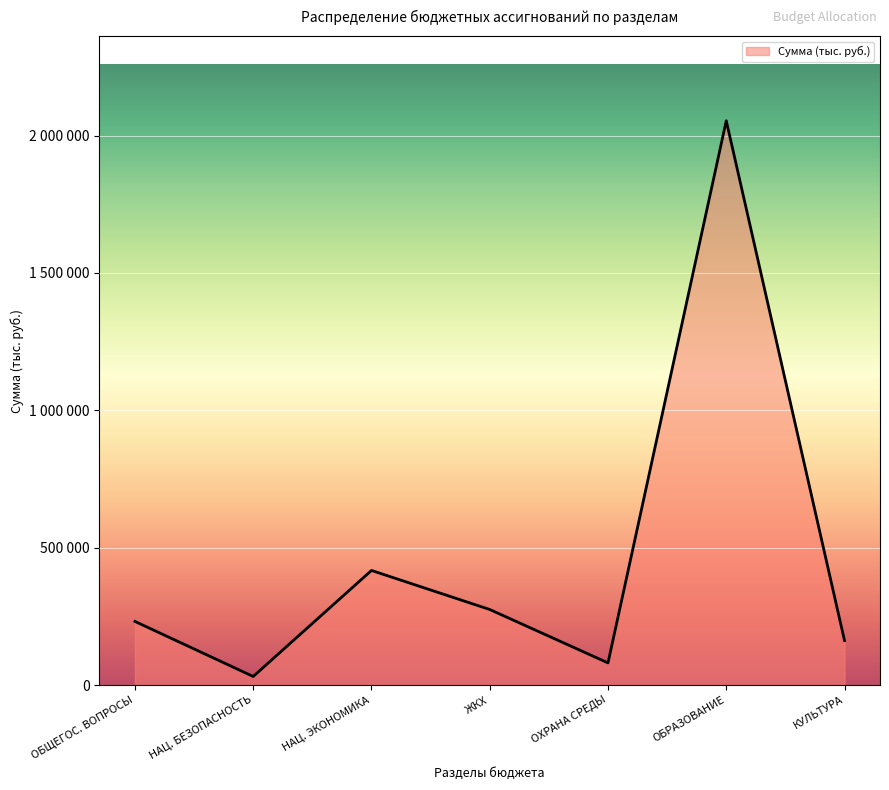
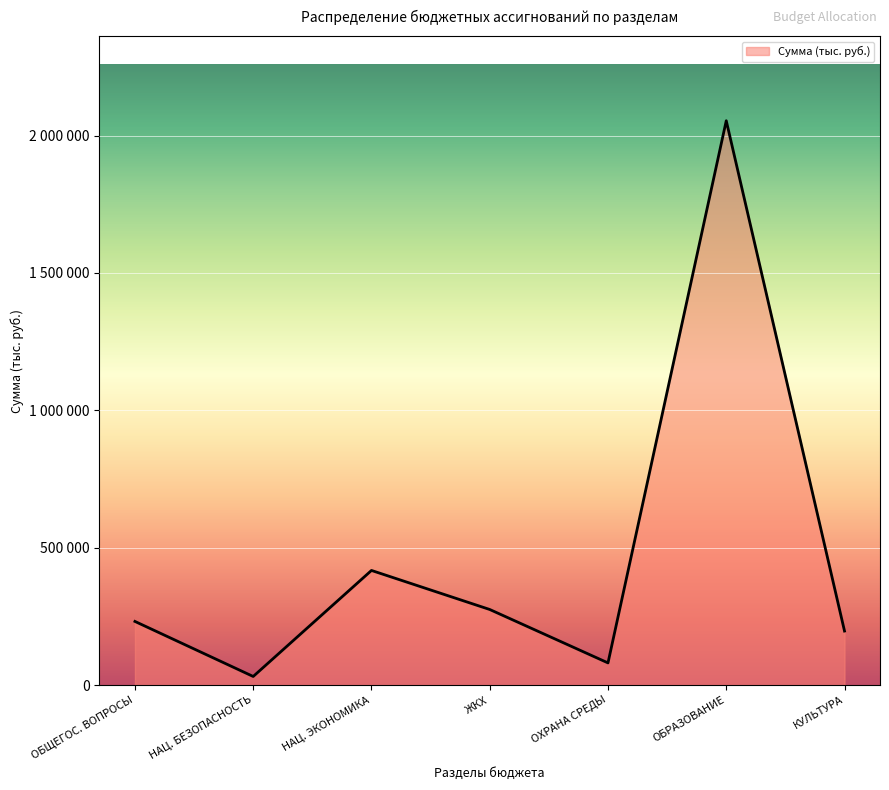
  {
    "ОБЩЕГОС. ВОПРОСЫ": 230000,
    "НАЦ. БЕЗОПАСНОСТЬ": 30000,
    "НАЦ. ЭКОНОМИКА": 420000,
    "ЖКХ": 280000,
    "ОХРАНА СРЕДЫ": 80000,
    "ОБРАЗОВАНИЕ": 2050000,
-   "КУЛЬТУРА": 160000
+   "КУЛЬТУРА": 200000
  }
